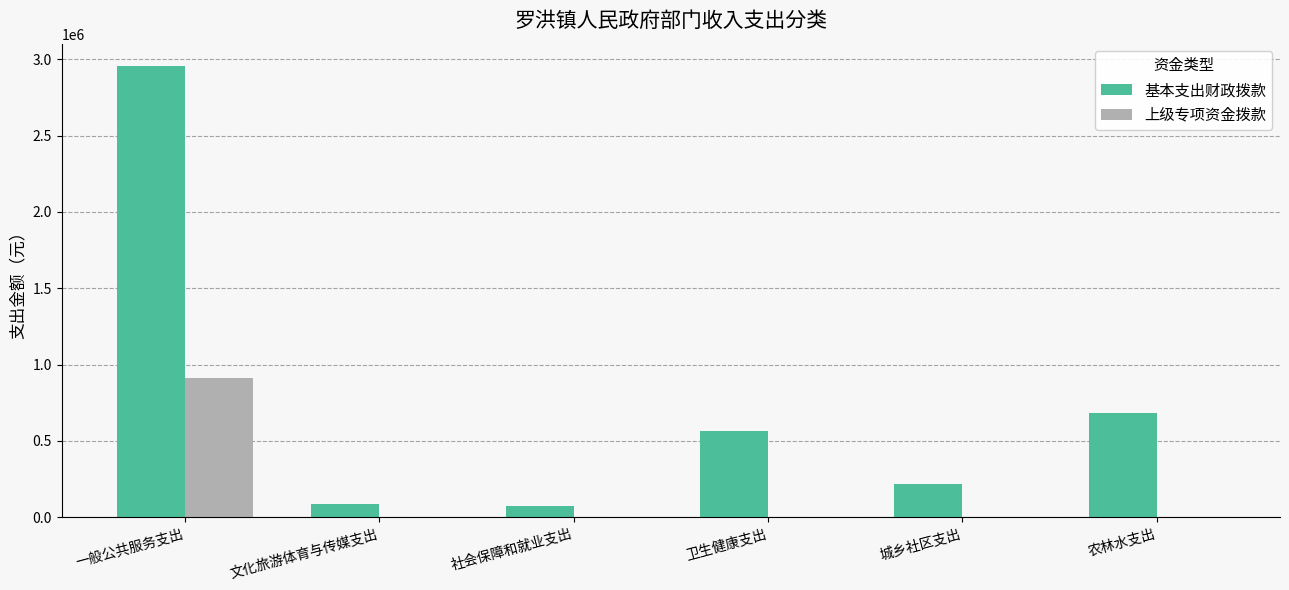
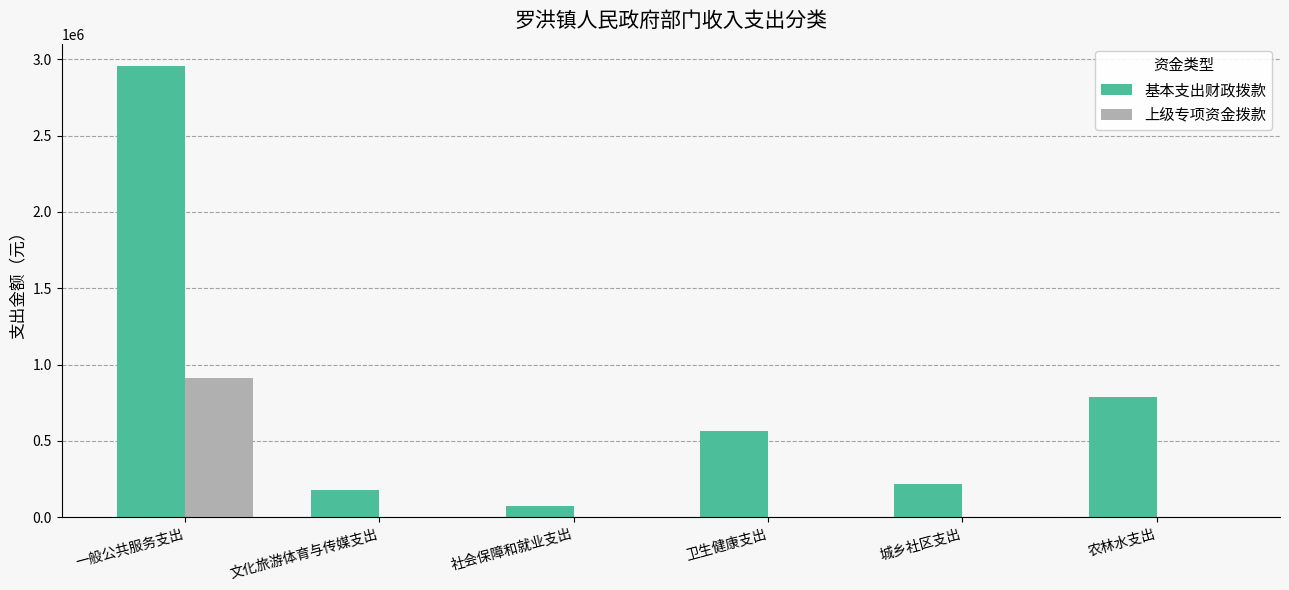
  {
    "基本支出财政拨款": {
      "一般公共服务支出": 2950000,
-     "文化旅游体育与传媒支出": 90000,
+     "文化旅游体育与传媒支出": 180000,
      "社会保障和就业支出": 70000,
      "卫生健康支出": 570000,
      "城乡社区支出": 220000,
-     "农林水支出": 680000
+     "农林水支出": 780000
    },
    "上级专项资金拨款": {
      "一般公共服务支出": 910000,
      "文化旅游体育与传媒支出": 0,
      "社会保障和就业支出": 0,
      "卫生健康支出": 0,
      "城乡社区支出": 0,
      "农林水支出": 0
    }
  }
